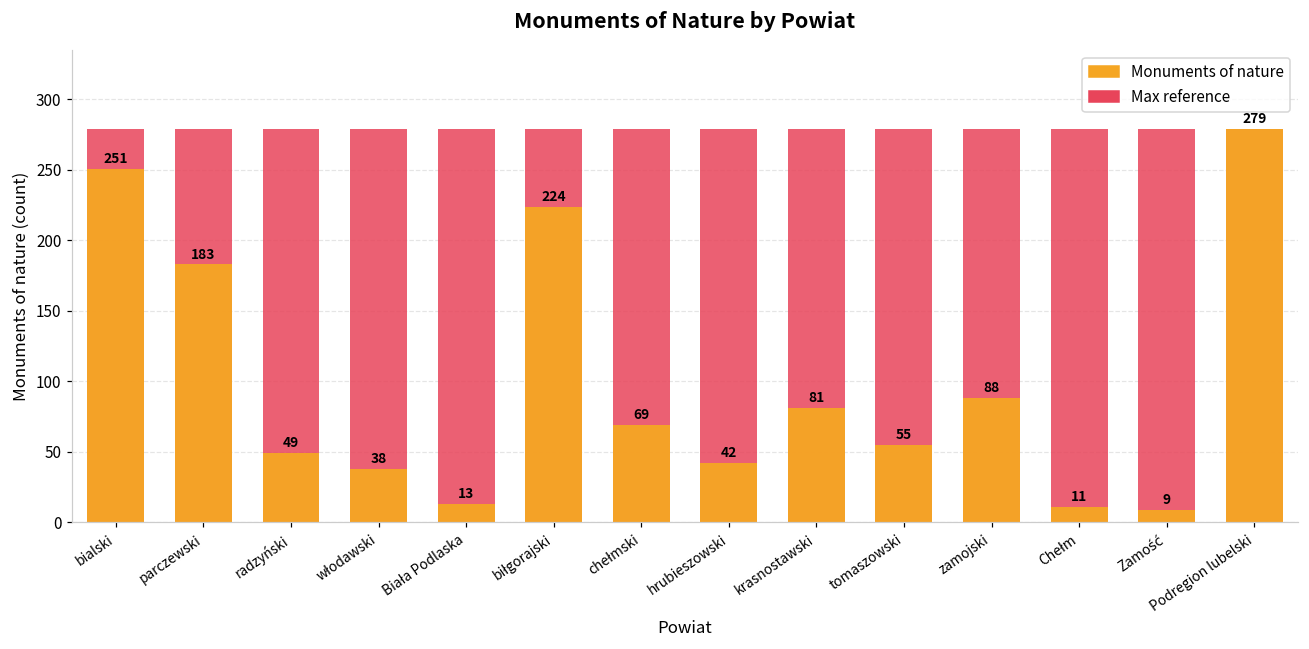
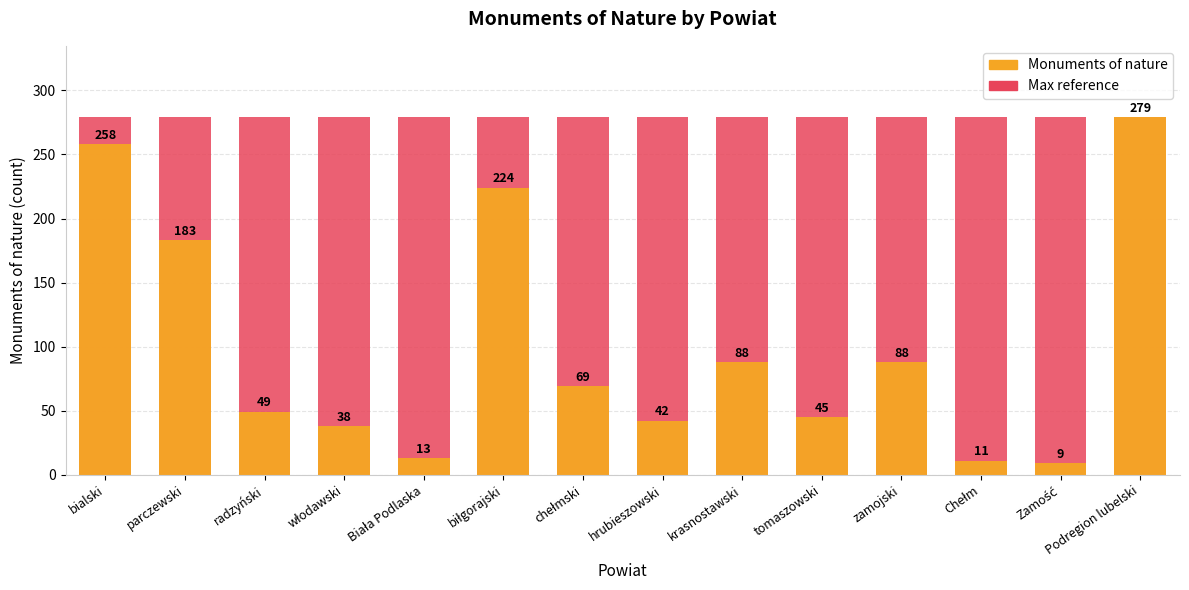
  {
    "Monuments of nature": {
-     "bialski": 251,
-     "krasnostawski": 81,
-     "tomaszowski": 55,
+     "bialski": 258,
+     "krasnostawski": 88,
+     "tomaszowski": 45,
      "Podregion lubelski": 279
    }
  }
